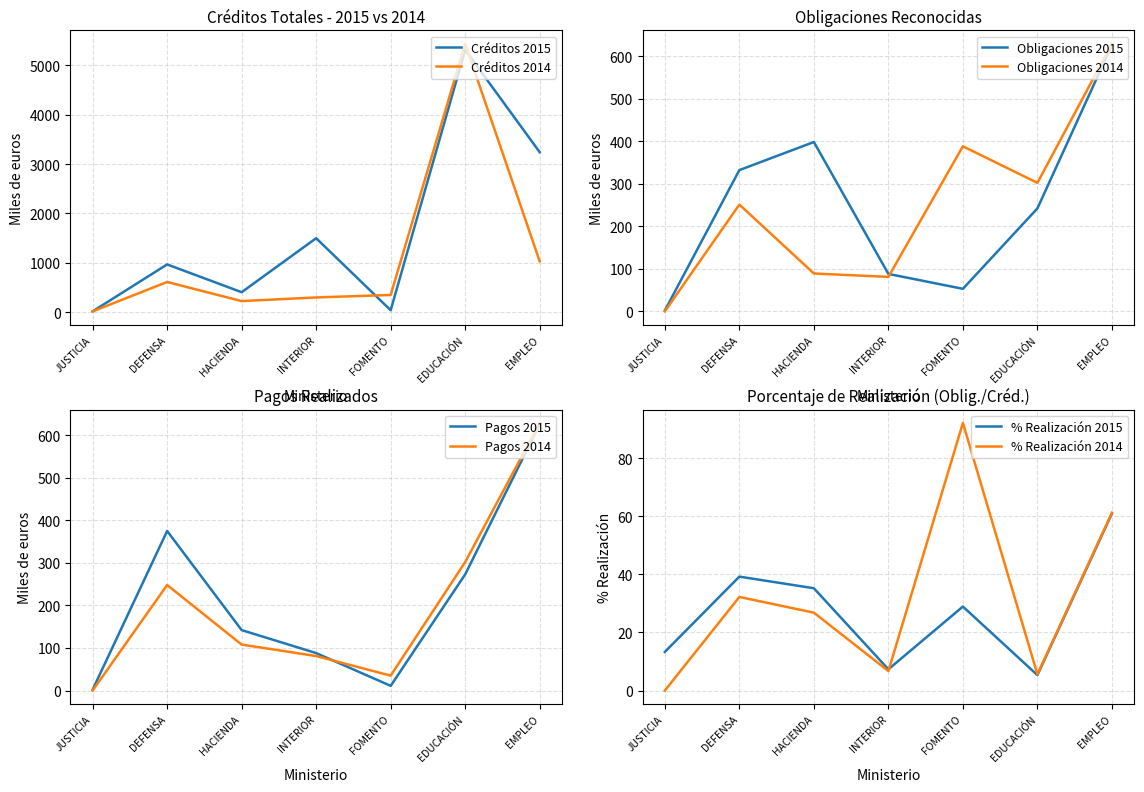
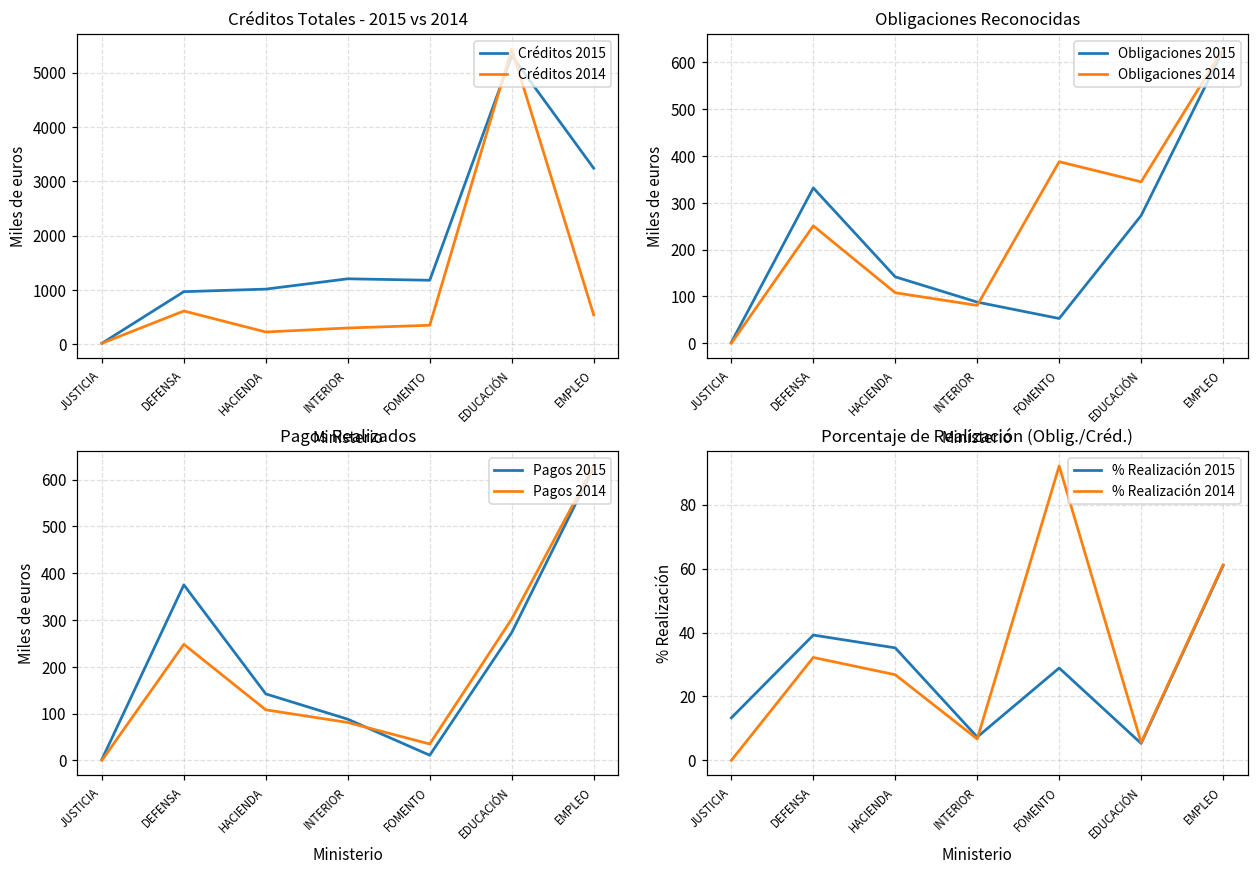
  {
    "Créditos Totales - 2015 vs 2014": {
      "Créditos 2015": {
        "DEFENSA": 1000,
-       "HACIENDA": 400,
-       "INTERIOR": 1500,
-       "FOMENTO": 0,
+       "HACIENDA": 1000,
+       "INTERIOR": 1200,
+       "FOMENTO": 1200,
        "EMPLEO": 3200
      },
      "Créditos 2014": {
        "DEFENSA": 600,
        "HACIENDA": 200,
        "INTERIOR": 300,
        "FOMENTO": 300,
-       "EMPLEO": 1000
+       "EMPLEO": 500
      }
    },
    "Obligaciones Reconocidas": {
      "Obligaciones 2015": {
        "DEFENSA": 330,
-       "HACIENDA": 400,
+       "HACIENDA": 140,
        "INTERIOR": 90,
        "FOMENTO": 50,
-       "EDUCACIÓN": 240
+       "EDUCACIÓN": 270
      },
      "Obligaciones 2014": {
        "DEFENSA": 250,
-       "HACIENDA": 90,
+       "HACIENDA": 110,
        "INTERIOR": 80,
        "FOMENTO": 390,
-       "EDUCACIÓN": 300
+       "EDUCACIÓN": 350
      }
    },
    "Pagos Realizados": {
      "Pagos 2015": {
        "DEFENSA": 380,
        "HACIENDA": 140,
        "INTERIOR": 90,
        "FOMENTO": 10,
        "EDUCACIÓN": 270
      },
      "Pagos 2014": {
        "DEFENSA": 250,
        "HACIENDA": 110,
        "INTERIOR": 80,
        "FOMENTO": 40,
        "EDUCACIÓN": 300
      }
    },
    "Porcentaje de Realización (Oblig./Créd.)": {
      "% Realización 2015": {
        "JUSTICIA": 13,
        "DEFENSA": 39,
        "HACIENDA": 35,
        "FOMENTO": 29
      },
      "% Realización 2014": {
        "JUSTICIA": 0,
        "DEFENSA": 32,
        "HACIENDA": 27,
        "FOMENTO": 92
      }
    }
  }
